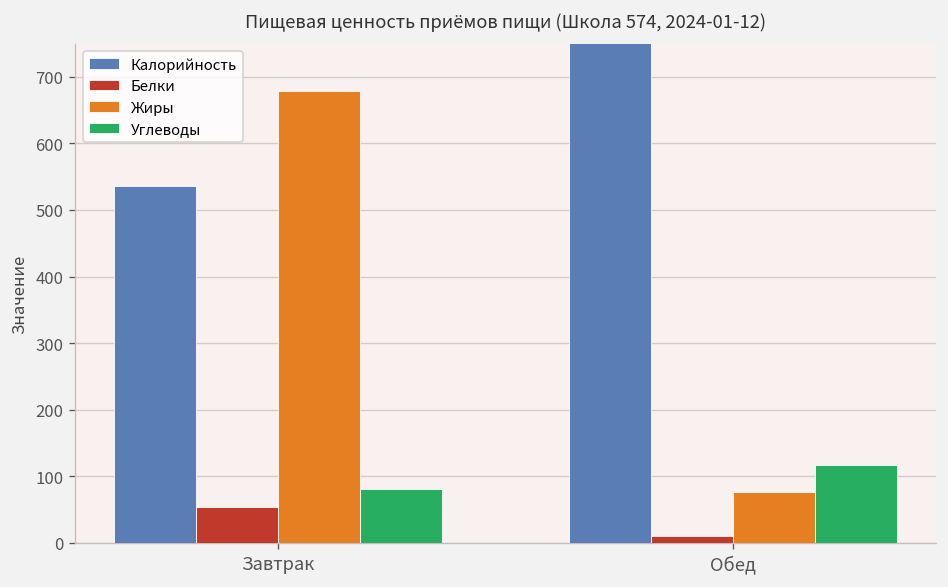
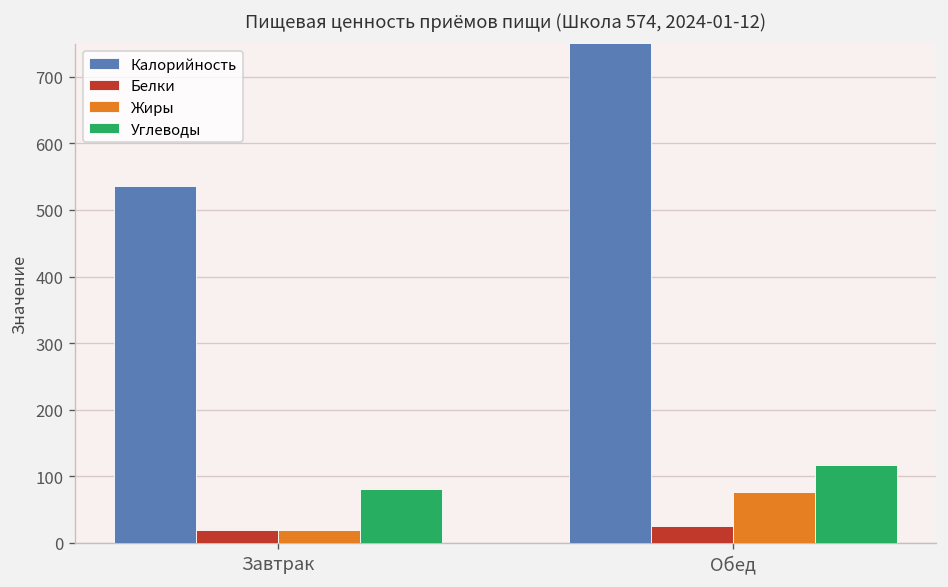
  {
    "Калорийность": {
      "Завтрак": 540
    },
    "Белки": {
-     "Завтрак": 50,
-     "Обед": 10
+     "Завтрак": 20,
+     "Обед": 30
    },
    "Жиры": {
-     "Завтрак": 680,
+     "Завтрак": 20,
      "Обед": 80
    },
    "Углеводы": {
      "Завтрак": 80,
      "Обед": 120
    }
  }
